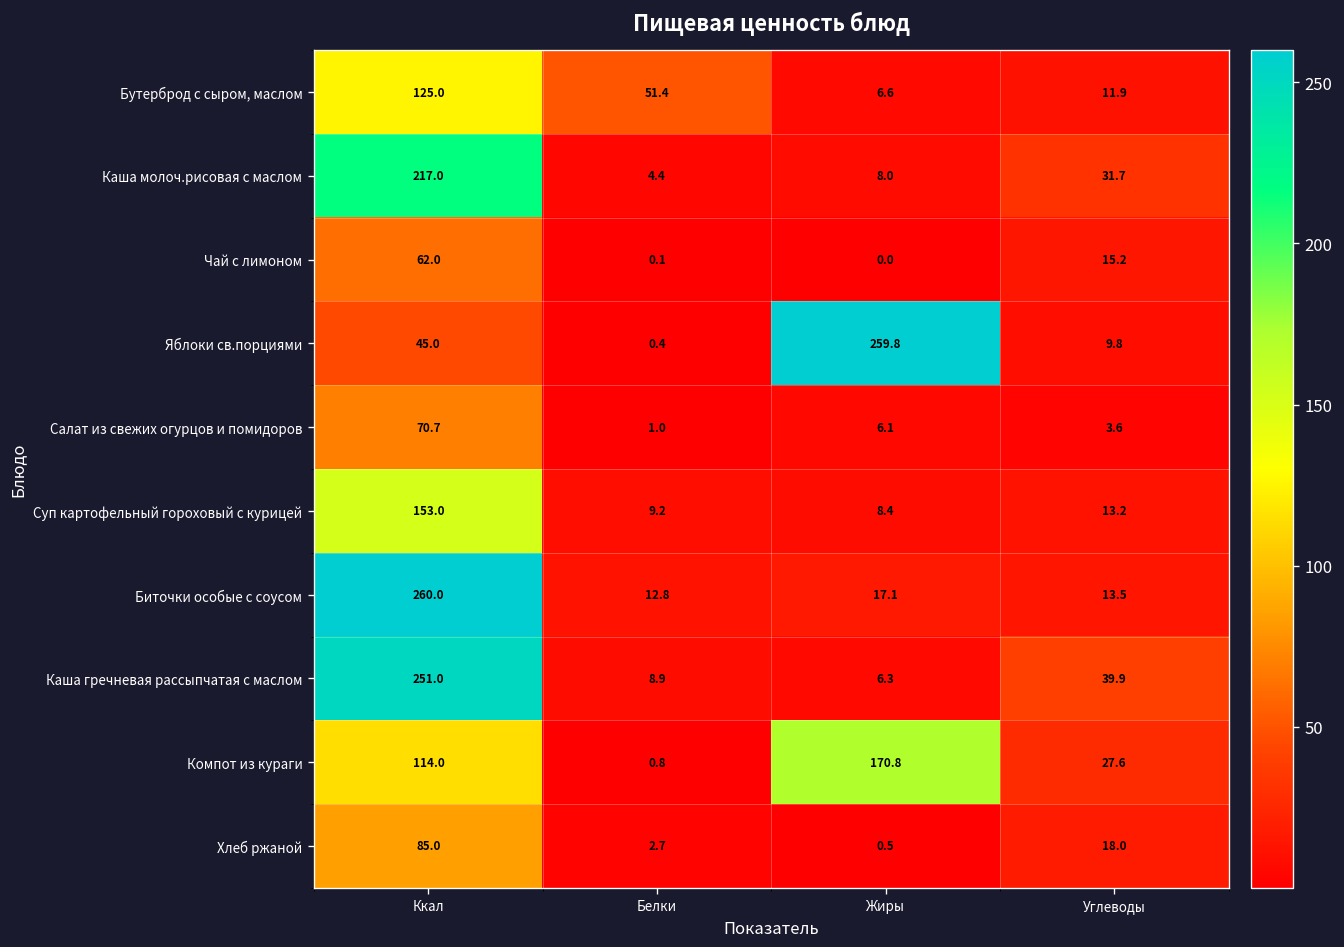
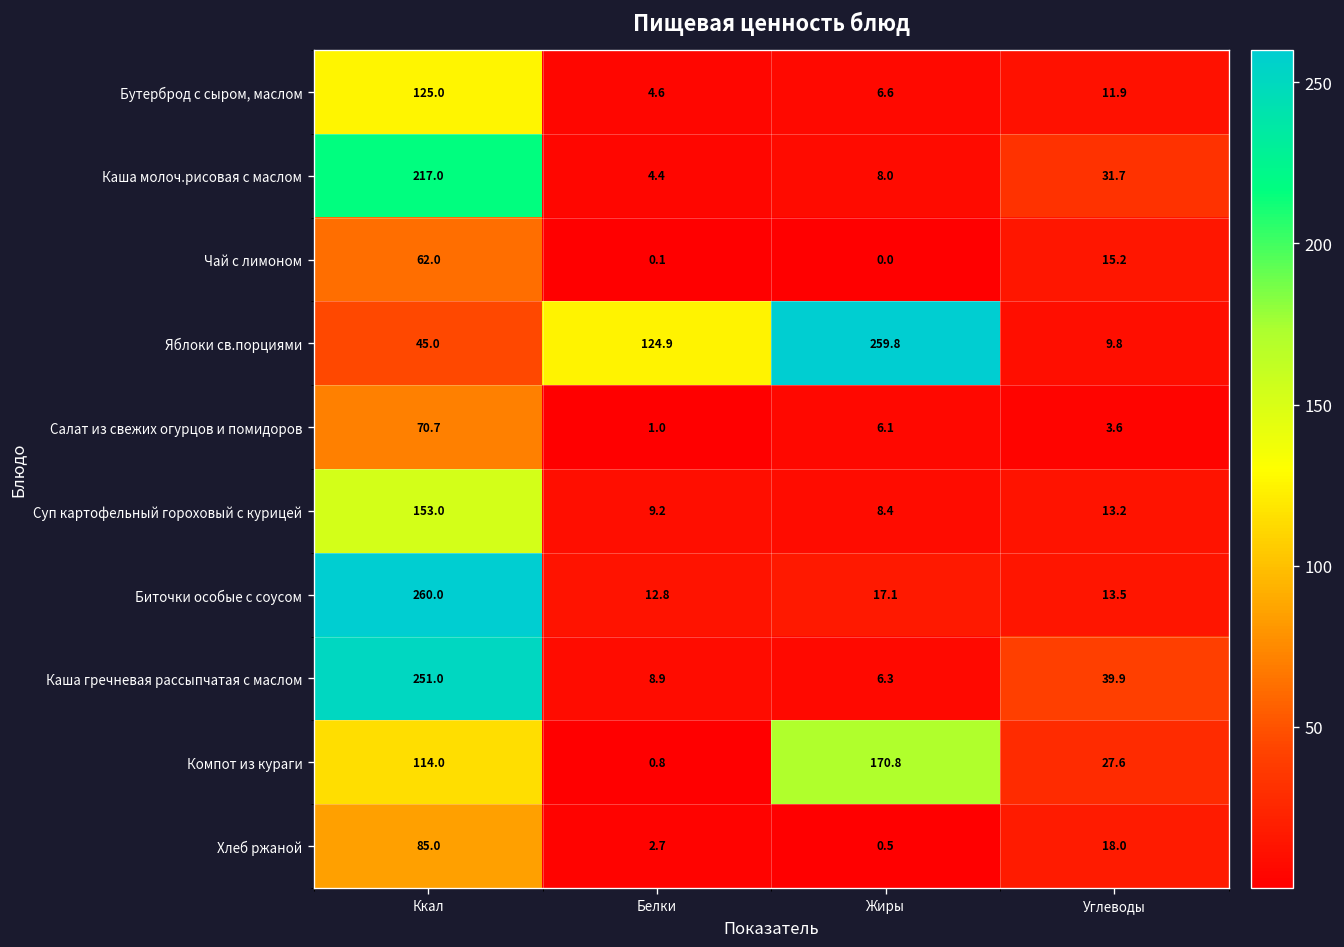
  {
    "Бутерброд с сыром, маслом": {
      "Ккал": 125.0,
-     "Белки": 51.4,
+     "Белки": 4.6,
      "Жиры": 6.6,
      "Углеводы": 11.9
    },
    "Каша молоч.рисовая с маслом": {
      "Ккал": 217.0,
      "Белки": 4.4,
      "Жиры": 8.0,
      "Углеводы": 31.7
    },
    "Чай с лимоном": {
      "Ккал": 62.0,
      "Белки": 0.1,
      "Жиры": 0.0,
      "Углеводы": 15.2
    },
    "Яблоки св.порциями": {
      "Ккал": 45.0,
-     "Белки": 0.4,
+     "Белки": 124.9,
      "Жиры": 259.8,
      "Углеводы": 9.8
    },
    "Салат из свежих огурцов и помидоров": {
      "Ккал": 70.7,
      "Белки": 1.0,
      "Жиры": 6.1,
      "Углеводы": 3.6
    },
    "Суп картофельный гороховый с курицей": {
      "Ккал": 153.0,
      "Белки": 9.2,
      "Жиры": 8.4,
      "Углеводы": 13.2
    },
    "Биточки особые с соусом": {
      "Ккал": 260.0,
      "Белки": 12.8,
      "Жиры": 17.1,
      "Углеводы": 13.5
    },
    "Каша гречневая рассыпчатая с маслом": {
      "Ккал": 251.0,
      "Белки": 8.9,
      "Жиры": 6.3,
      "Углеводы": 39.9
    },
    "Компот из кураги": {
      "Ккал": 114.0,
      "Белки": 0.8,
      "Жиры": 170.8,
      "Углеводы": 27.6
    },
    "Хлеб ржаной": {
      "Ккал": 85.0,
      "Белки": 2.7,
      "Жиры": 0.5,
      "Углеводы": 18.0
    }
  }
